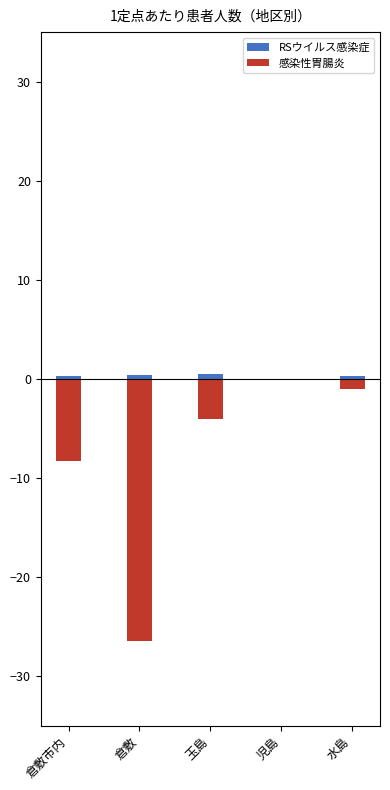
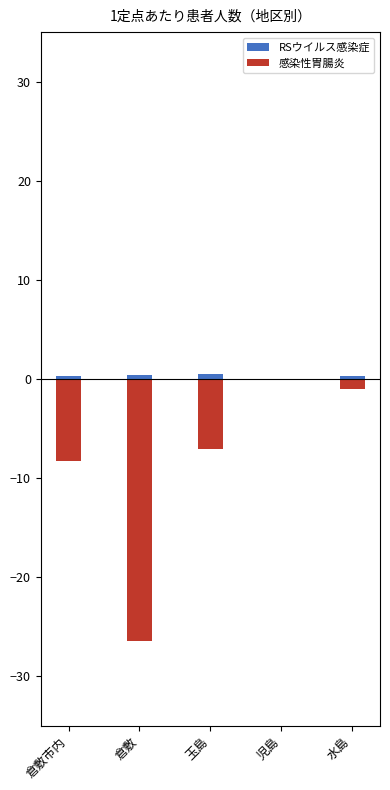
  {
    "RSウイルス感染症": {
      "倉敷市内": 0,
      "倉敷": 0,
      "玉島": 1,
      "児島": 0,
      "水島": 0
    },
    "感染性胃腸炎": {
      "倉敷市内": -8,
      "倉敷": -26,
-     "玉島": -4,
+     "玉島": -7,
      "児島": 0,
      "水島": -1
    }
  }
